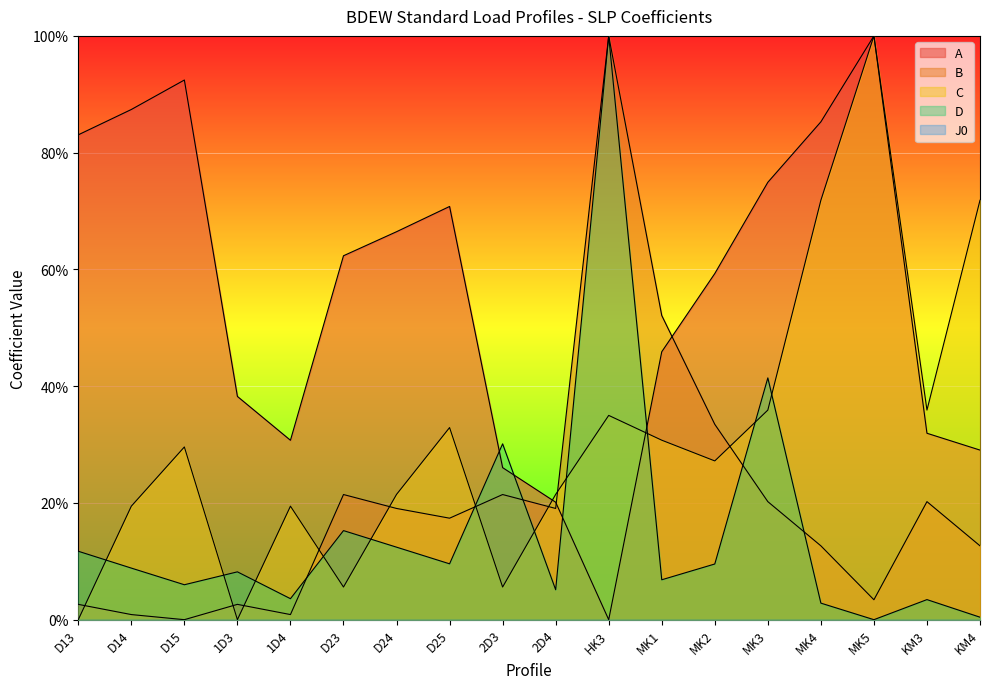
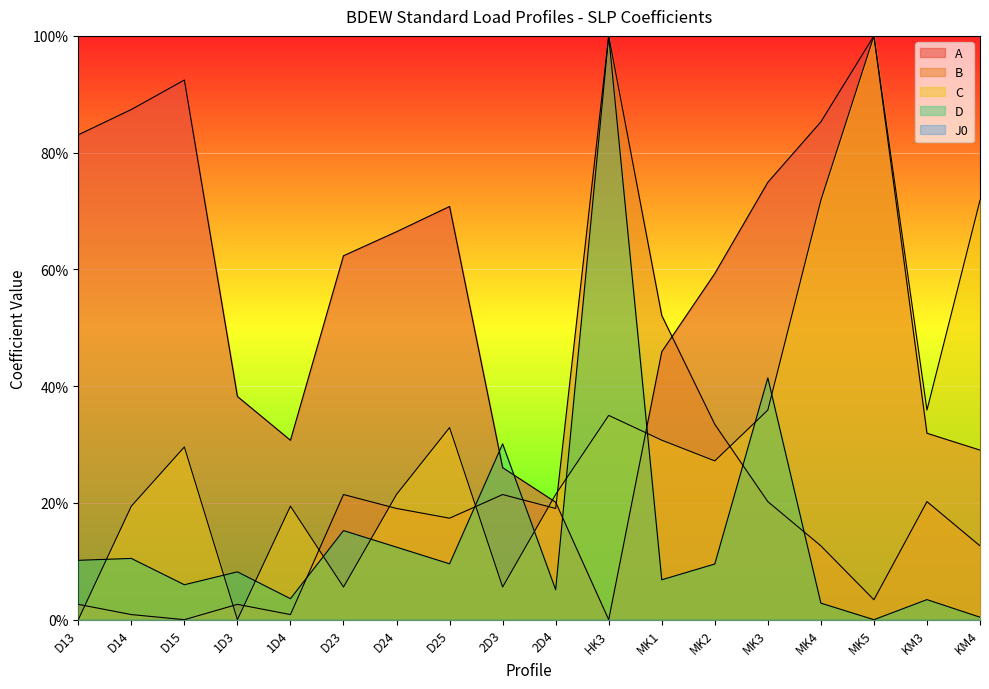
  {
    "D": {
-     "D13": "12%",
-     "D14": "9%",
+     "D13": "10%",
+     "D14": "10%",
      "D15": "6%",
      "1D3": "8%",
      "1D4": "4%",
      "D23": "15%",
      "D24": "12%",
      "D25": "10%",
      "2D3": "30%",
      "2D4": "5%",
      "MK1": "7%",
      "MK2": "10%",
      "MK3": "41%",
      "MK4": "3%",
      "KM3": "3%"
    },
    "J0": {
      "D14": "0%",
      "1D4": "0%",
      "D23": "0%",
      "D24": "0%",
      "D25": "0%",
      "2D3": "0%",
      "2D4": "0%",
      "MK1": "0%",
      "MK2": "0%",
      "MK3": "0%",
      "MK4": "0%",
      "KM3": "0%"
    }
  }
